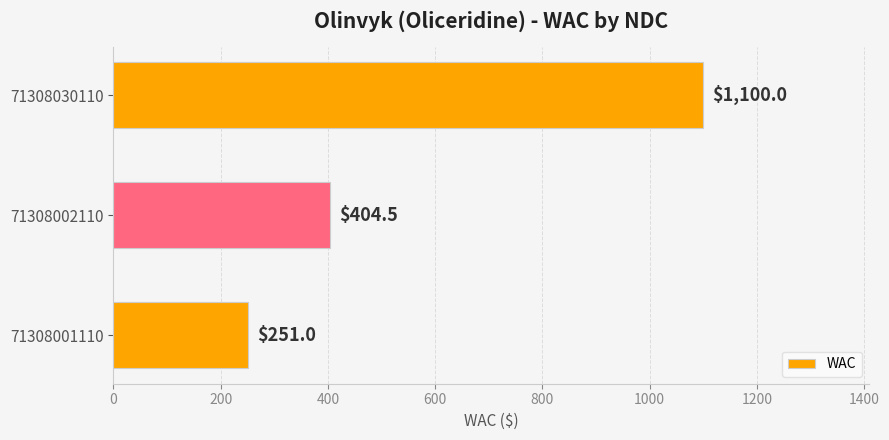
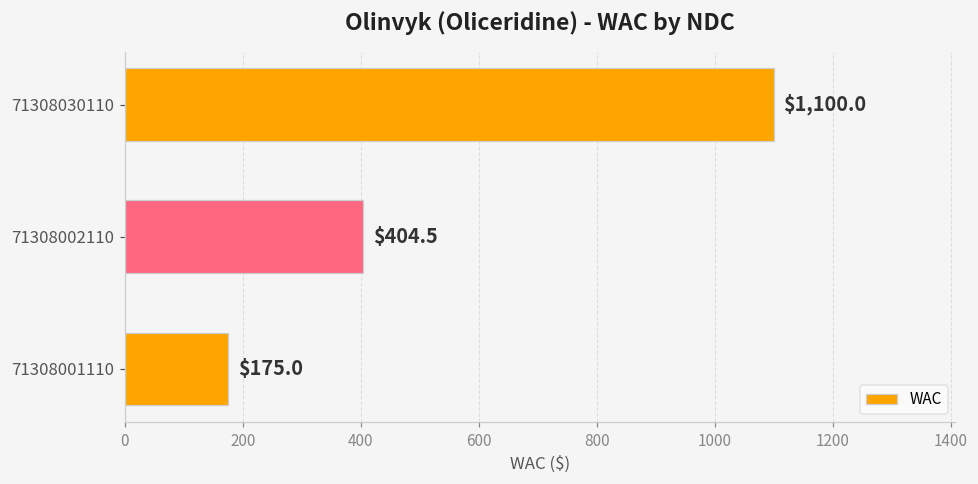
  {
    "71308030110": "$1,100.0",
    "71308002110": "$404.5",
-   "71308001110": "$251.0"
+   "71308001110": "$175.0"
  }
